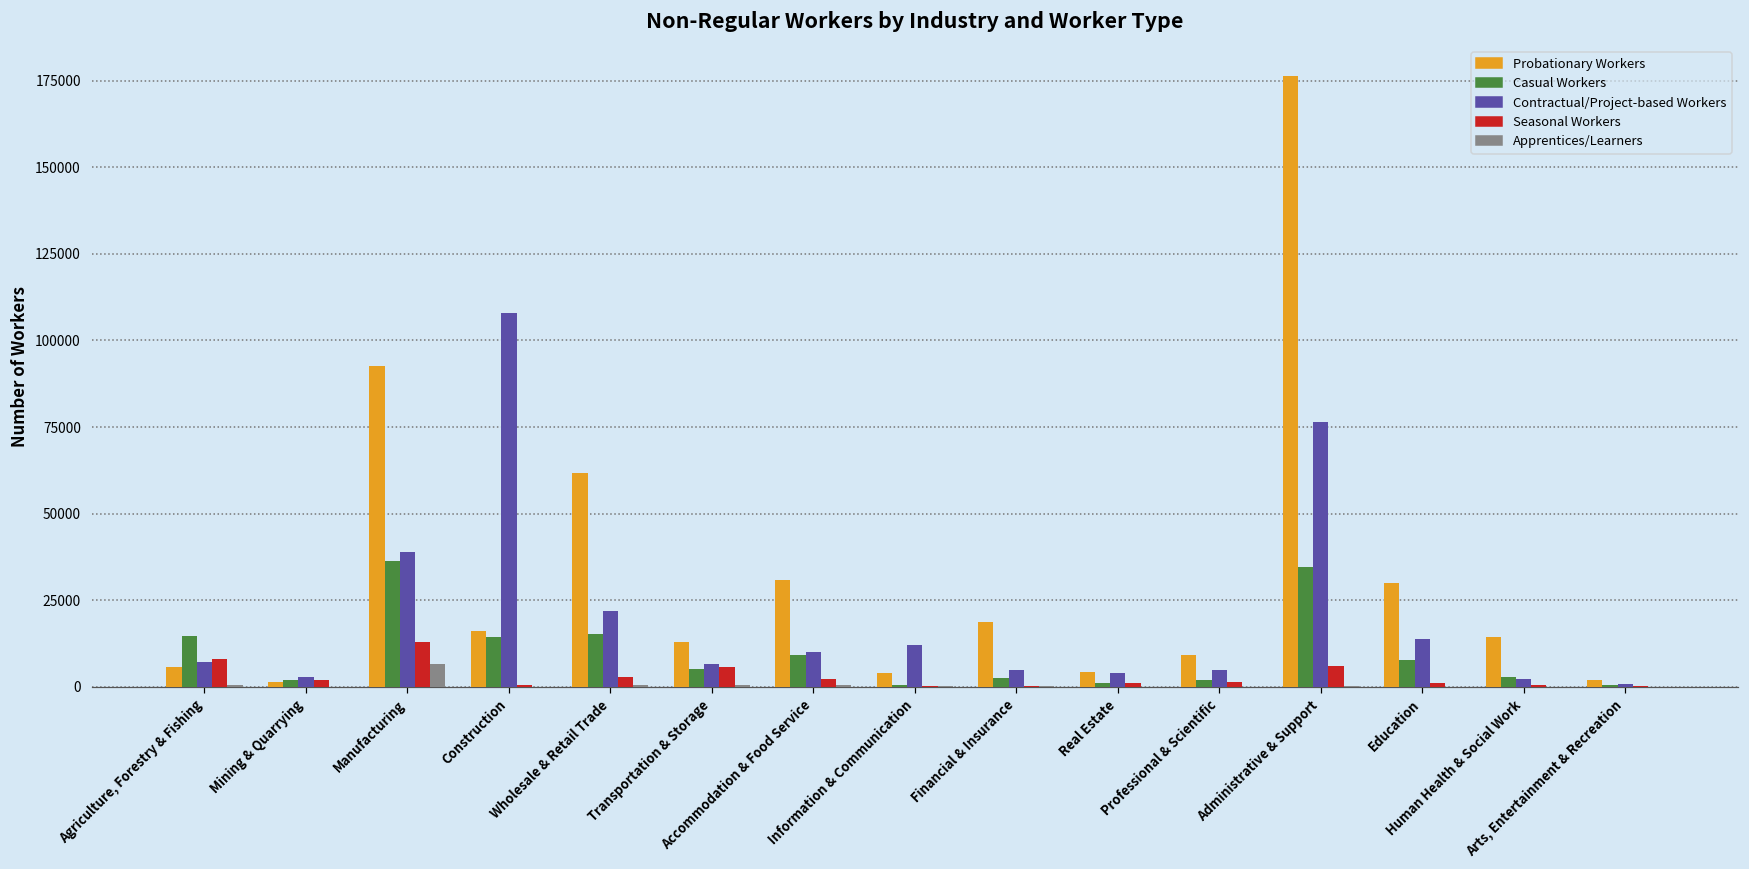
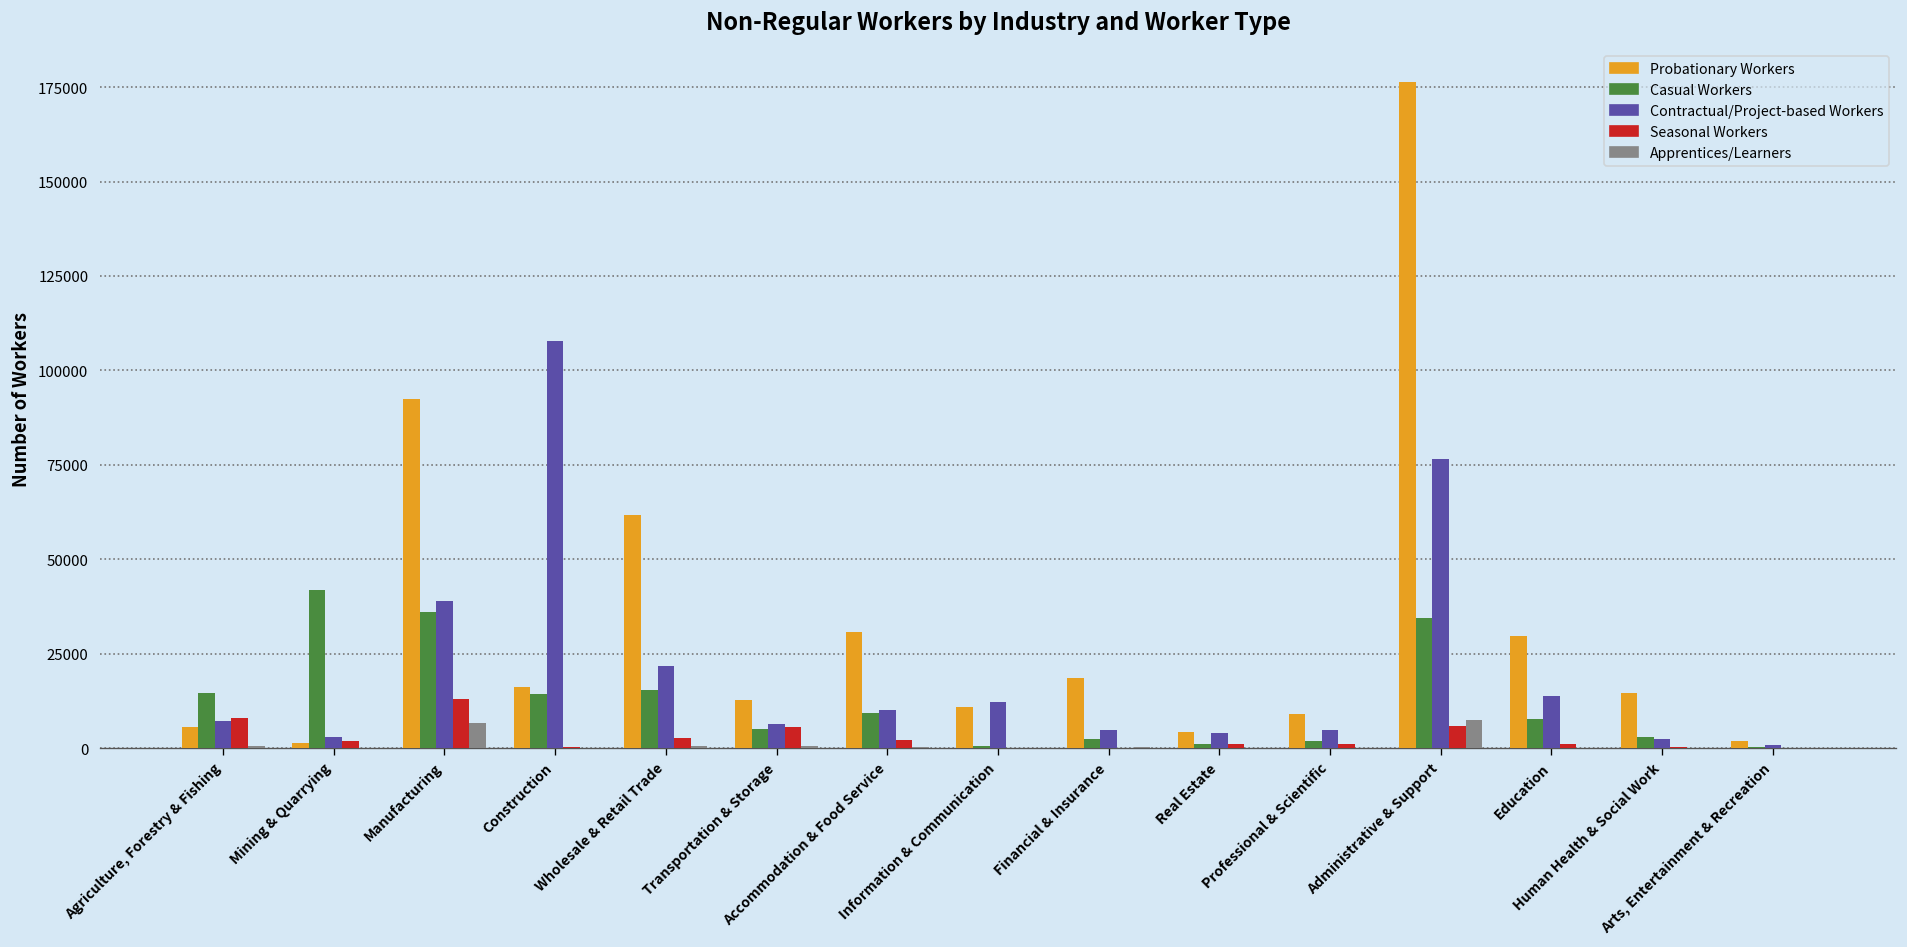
  {
    "Probationary Workers": {
      "Agriculture, Forestry & Fishing": 6000,
      "Mining & Quarrying": 1000,
      "Manufacturing": 93000,
      "Construction": 16000,
      "Wholesale & Retail Trade": 62000,
      "Transportation & Storage": 13000,
      "Accommodation & Food Service": 31000,
-     "Information & Communication": 4000,
+     "Information & Communication": 11000,
      "Financial & Insurance": 19000,
      "Real Estate": 4000,
      "Professional & Scientific": 9000,
      "Administrative & Support": 176000,
      "Education": 30000,
      "Human Health & Social Work": 14000,
      "Arts, Entertainment & Recreation": 2000
    },
    "Casual Workers": {
      "Agriculture, Forestry & Fishing": 15000,
-     "Mining & Quarrying": 2000,
+     "Mining & Quarrying": 42000,
      "Manufacturing": 36000,
      "Construction": 14000,
      "Wholesale & Retail Trade": 15000,
      "Transportation & Storage": 5000,
      "Accommodation & Food Service": 9000,
      "Financial & Insurance": 2000,
      "Real Estate": 1000,
      "Professional & Scientific": 2000,
      "Administrative & Support": 35000,
      "Education": 8000,
      "Human Health & Social Work": 3000
    },
    "Contractual/Project-based Workers": {
      "Agriculture, Forestry & Fishing": 7000,
      "Mining & Quarrying": 3000,
      "Manufacturing": 39000,
      "Construction": 108000,
      "Wholesale & Retail Trade": 22000,
      "Transportation & Storage": 6000,
      "Accommodation & Food Service": 10000,
      "Information & Communication": 12000,
      "Financial & Insurance": 5000,
      "Real Estate": 4000,
      "Professional & Scientific": 5000,
      "Administrative & Support": 76000,
      "Education": 14000,
      "Human Health & Social Work": 2000,
      "Arts, Entertainment & Recreation": 1000
    },
    "Seasonal Workers": {
      "Agriculture, Forestry & Fishing": 8000,
      "Mining & Quarrying": 2000,
      "Manufacturing": 13000,
      "Wholesale & Retail Trade": 3000,
      "Transportation & Storage": 6000,
      "Accommodation & Food Service": 2000,
      "Real Estate": 1000,
      "Professional & Scientific": 1000,
      "Administrative & Support": 6000,
      "Education": 1000
    },
    "Apprentices/Learners": {
      "Manufacturing": 7000,
-     "Administrative & Support": 0,
+     "Administrative & Support": 7000,
      "Arts, Entertainment & Recreation": 0
    }
  }
